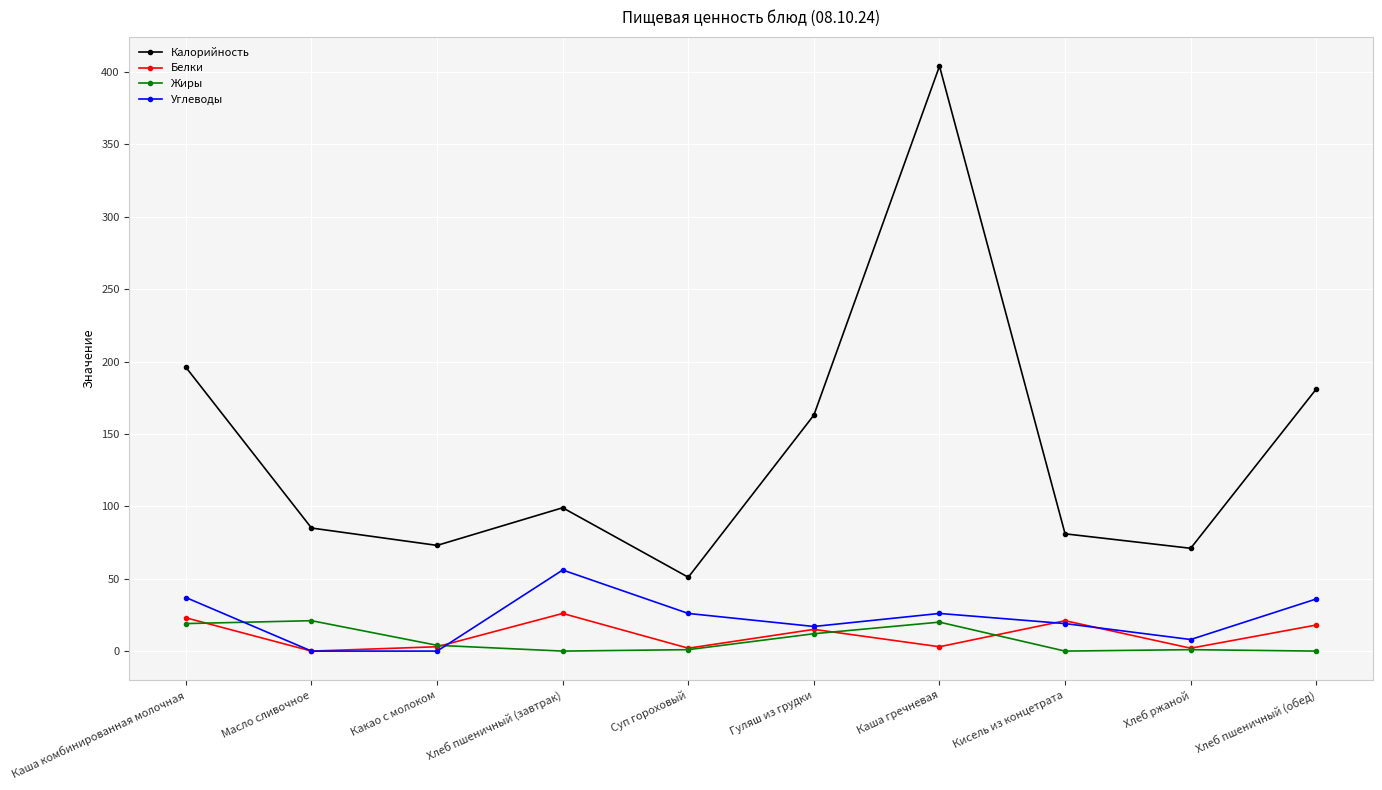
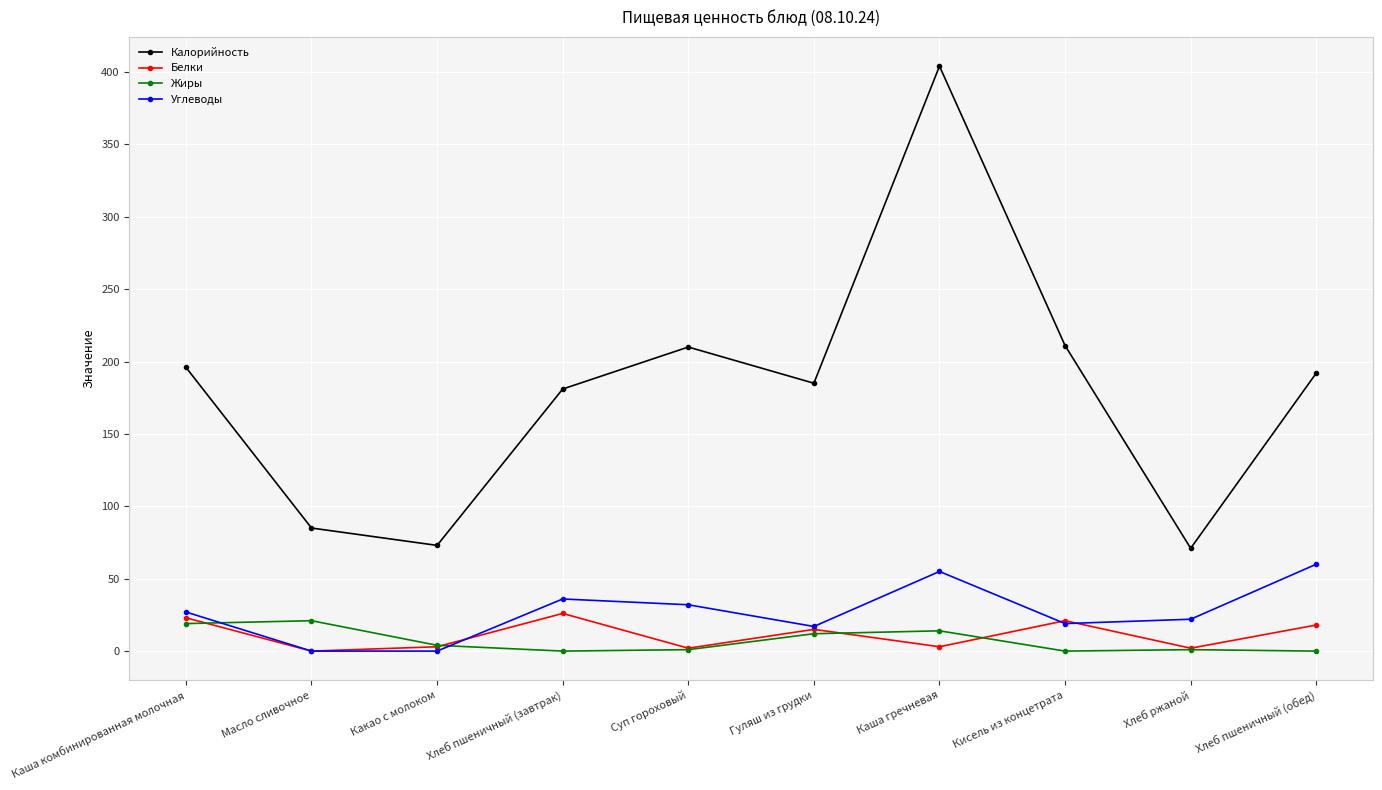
  {
    "Калорийность": {
      "Каша комбинированная молочная": 196,
      "Масло сливочное": 85,
      "Какао с молоком": 73,
-     "Хлеб пшеничный (завтрак)": 99,
-     "Суп гороховый": 51,
-     "Гуляш из грудки": 163,
+     "Хлеб пшеничный (завтрак)": 181,
+     "Суп гороховый": 210,
+     "Гуляш из грудки": 185,
      "Каша гречневая": 404,
-     "Кисель из концетрата": 81,
+     "Кисель из концетрата": 211,
      "Хлеб ржаной": 71,
-     "Хлеб пшеничный (обед)": 181
+     "Хлеб пшеничный (обед)": 192
    },
    "Белки": {
      "Каша комбинированная молочная": 23,
      "Хлеб пшеничный (завтрак)": 26,
      "Гуляш из грудки": 15,
      "Каша гречневая": 3,
      "Кисель из концетрата": 21,
      "Хлеб пшеничный (обед)": 18
    },
    "Жиры": {
      "Каша комбинированная молочная": 19,
      "Масло сливочное": 21,
      "Хлеб пшеничный (завтрак)": 0,
      "Гуляш из грудки": 12,
-     "Каша гречневая": 20,
+     "Каша гречневая": 14,
      "Кисель из концетрата": 0,
      "Хлеб пшеничный (обед)": 0
    },
    "Углеводы": {
-     "Каша комбинированная молочная": 37,
+     "Каша комбинированная молочная": 27,
      "Какао с молоком": 0,
-     "Хлеб пшеничный (завтрак)": 56,
-     "Суп гороховый": 26,
+     "Хлеб пшеничный (завтрак)": 36,
+     "Суп гороховый": 32,
      "Гуляш из грудки": 17,
-     "Каша гречневая": 26,
+     "Каша гречневая": 55,
      "Кисель из концетрата": 19,
-     "Хлеб ржаной": 8,
-     "Хлеб пшеничный (обед)": 36
+     "Хлеб ржаной": 22,
+     "Хлеб пшеничный (обед)": 60
    }
  }
